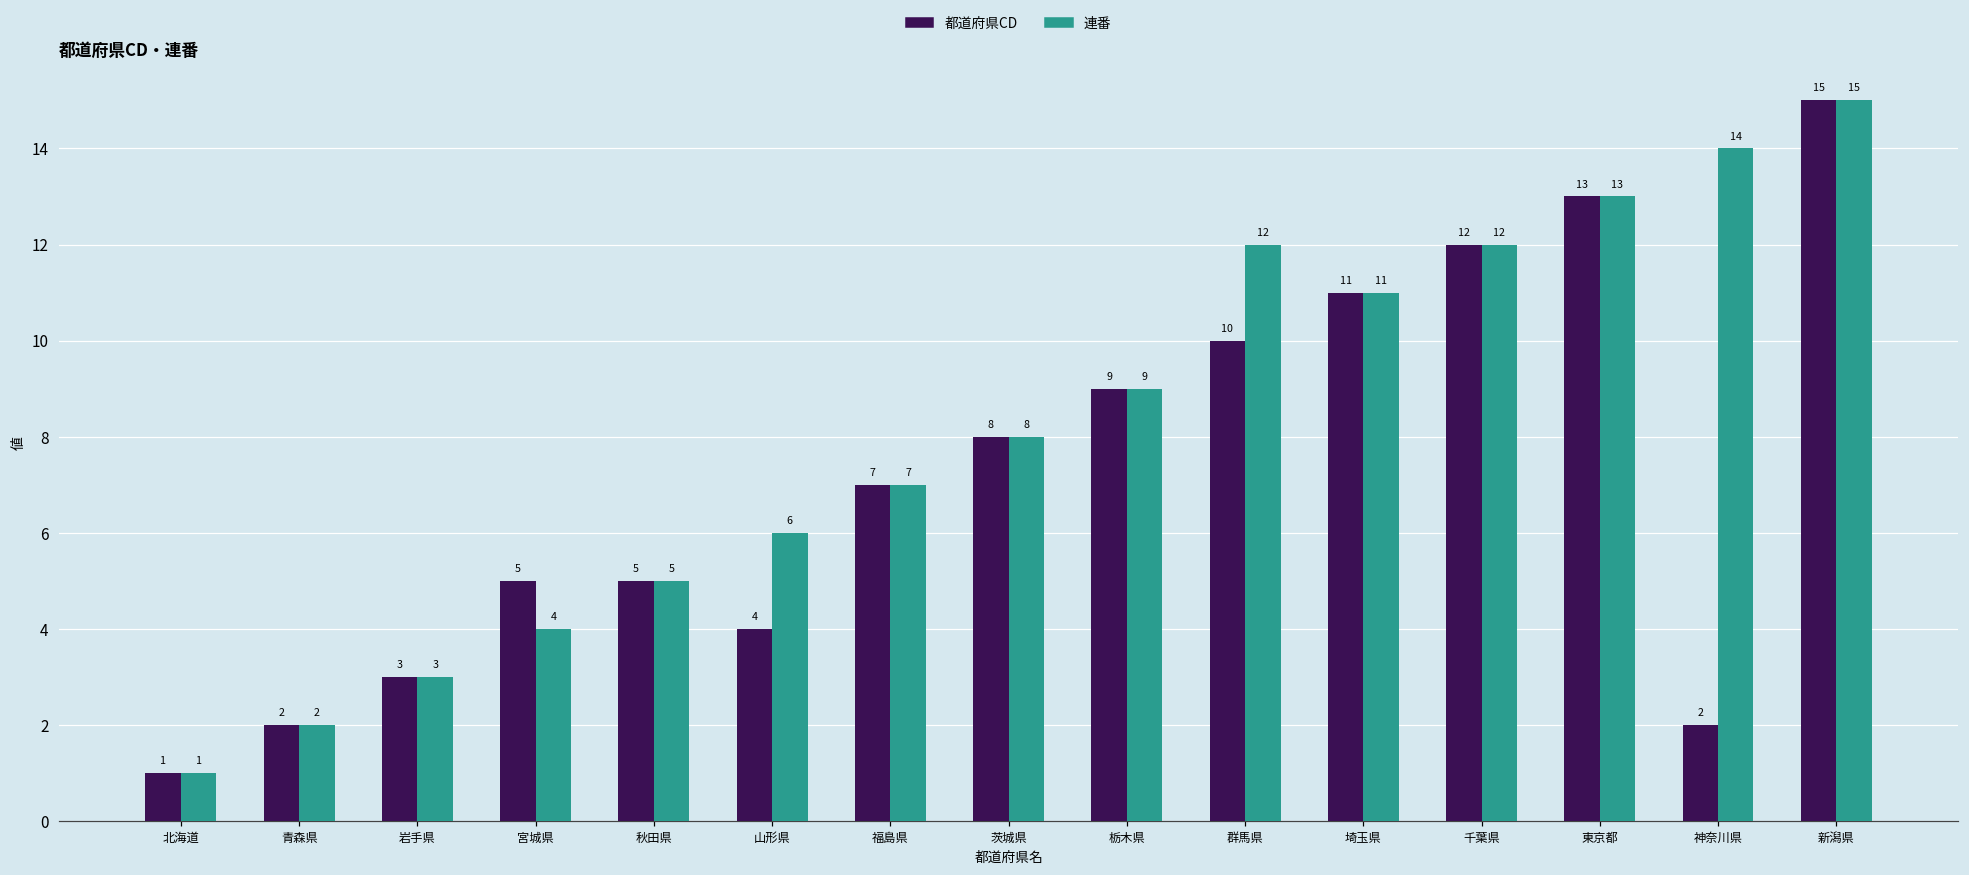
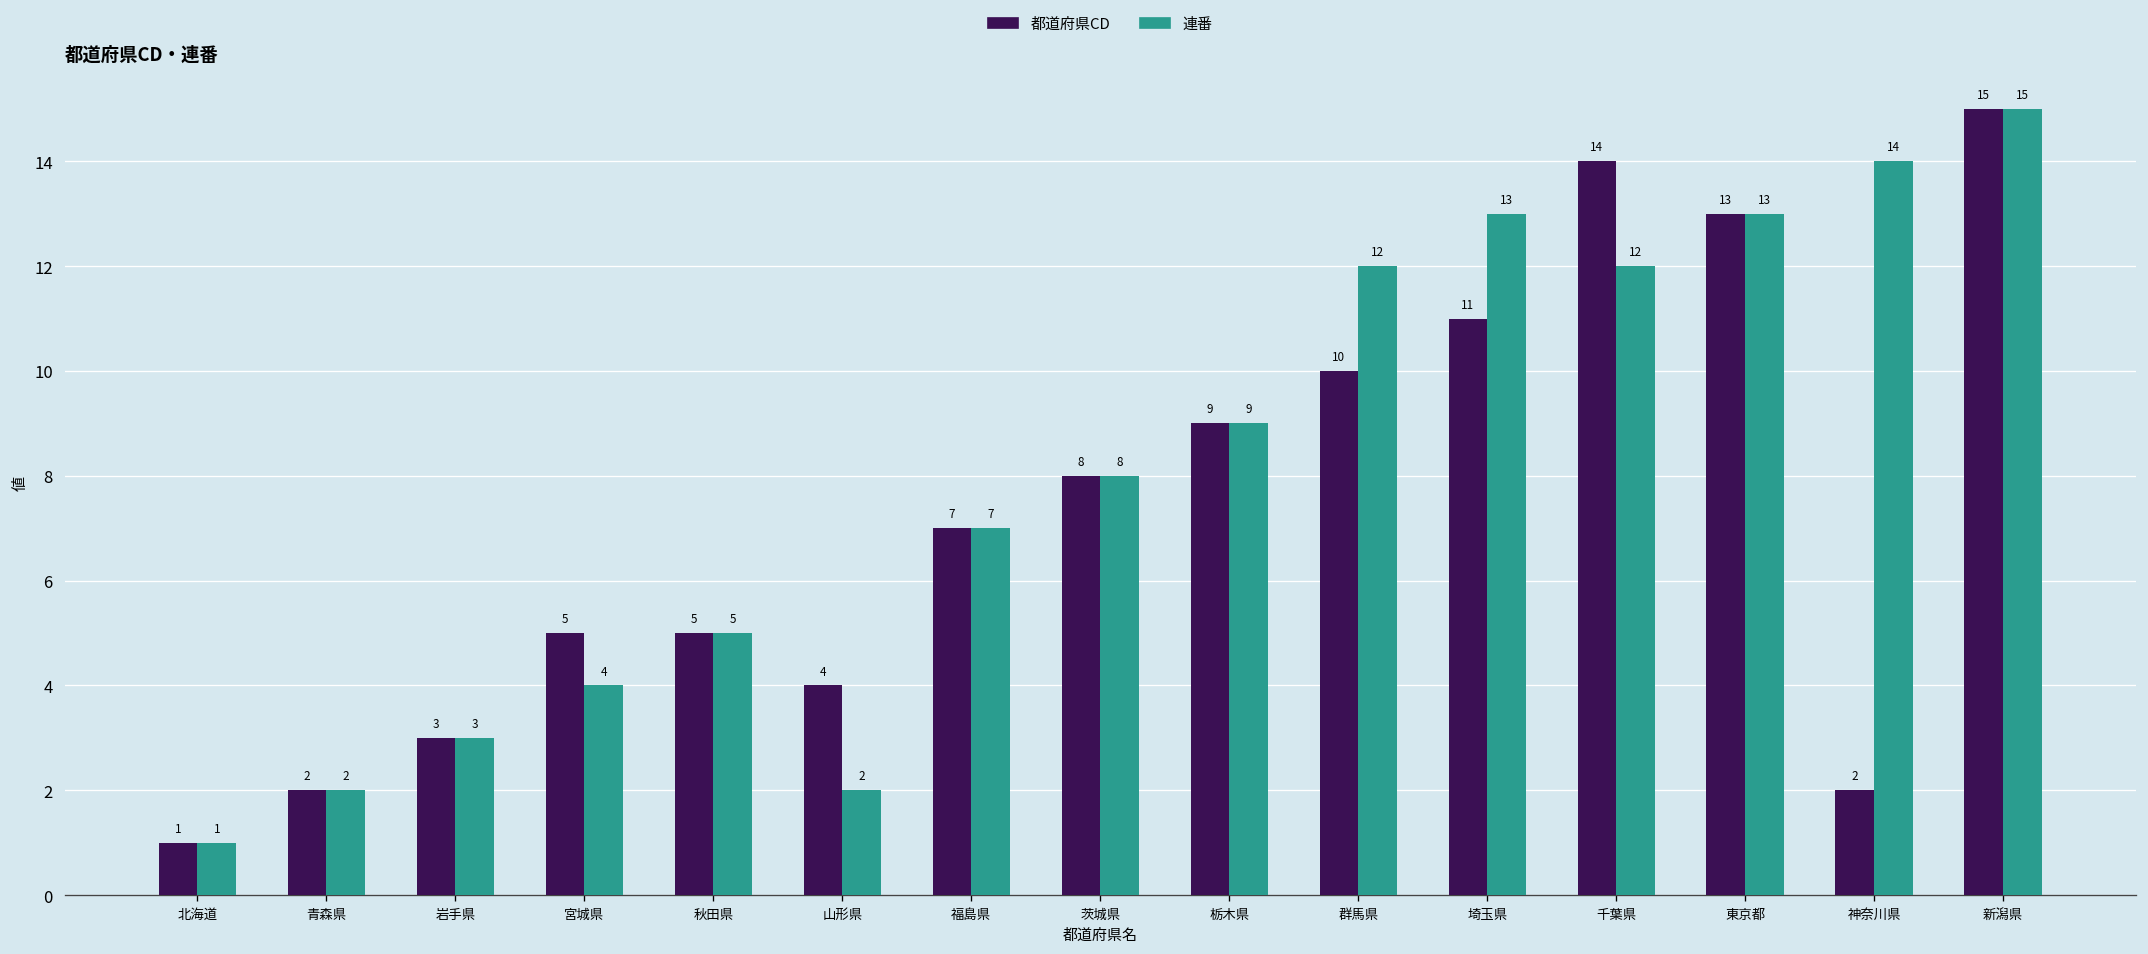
  {
    "都道府県CD": {
      "北海道": 1,
      "青森県": 2,
      "岩手県": 3,
      "宮城県": 5,
      "秋田県": 5,
      "山形県": 4,
      "福島県": 7,
      "茨城県": 8,
      "栃木県": 9,
      "群馬県": 10,
      "埼玉県": 11,
-     "千葉県": 12,
+     "千葉県": 14,
      "東京都": 13,
      "神奈川県": 2,
      "新潟県": 15
    },
    "連番": {
      "北海道": 1,
      "青森県": 2,
      "岩手県": 3,
      "宮城県": 4,
      "秋田県": 5,
-     "山形県": 6,
+     "山形県": 2,
      "福島県": 7,
      "茨城県": 8,
      "栃木県": 9,
      "群馬県": 12,
-     "埼玉県": 11,
+     "埼玉県": 13,
      "千葉県": 12,
      "東京都": 13,
      "神奈川県": 14,
      "新潟県": 15
    }
  }
